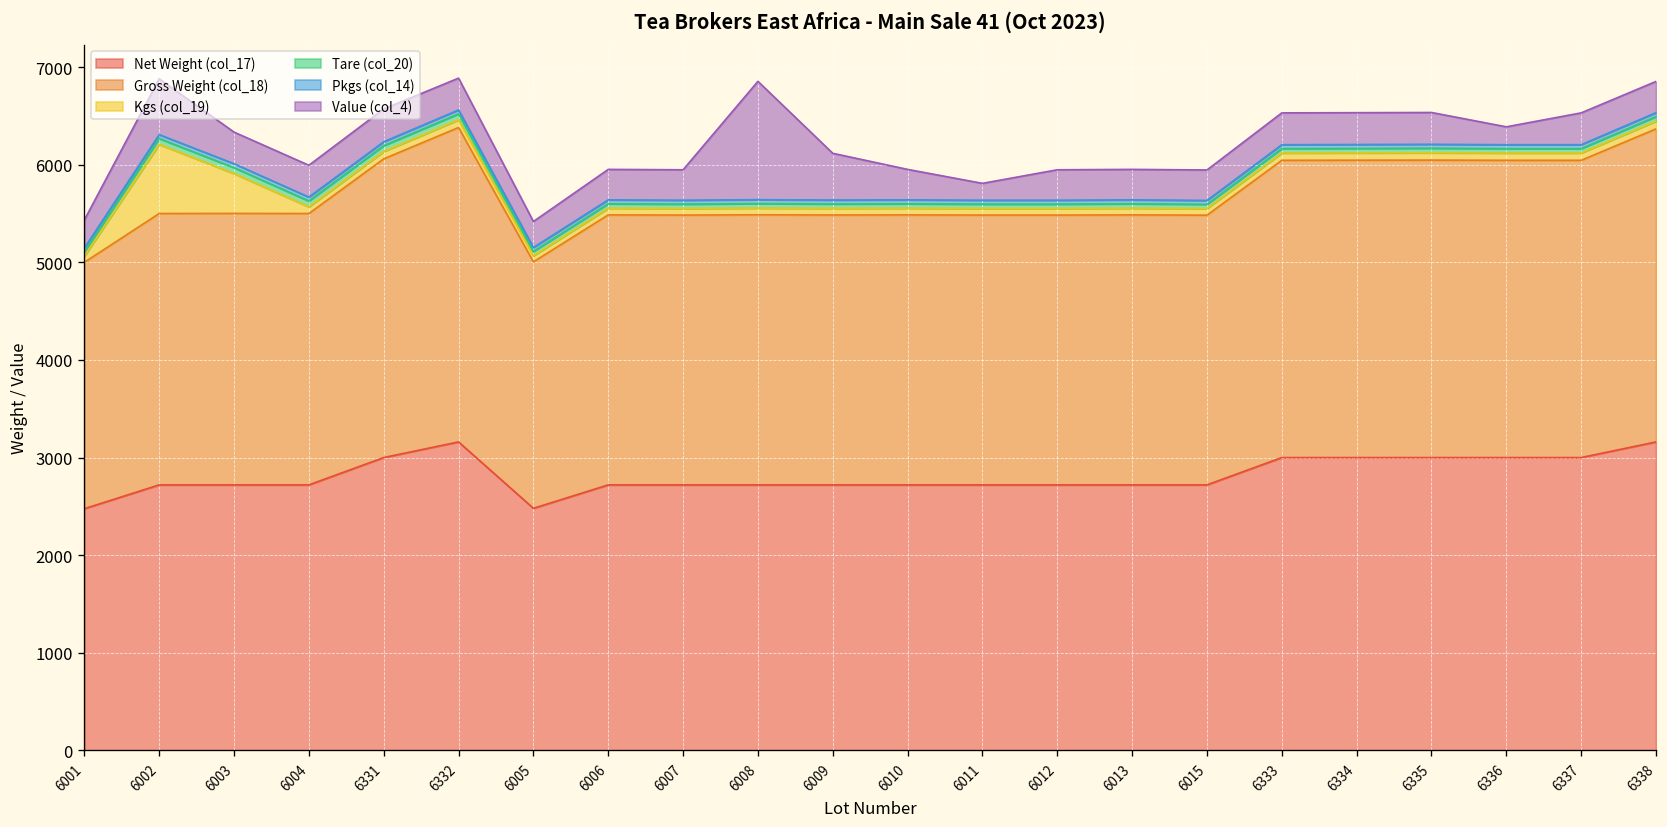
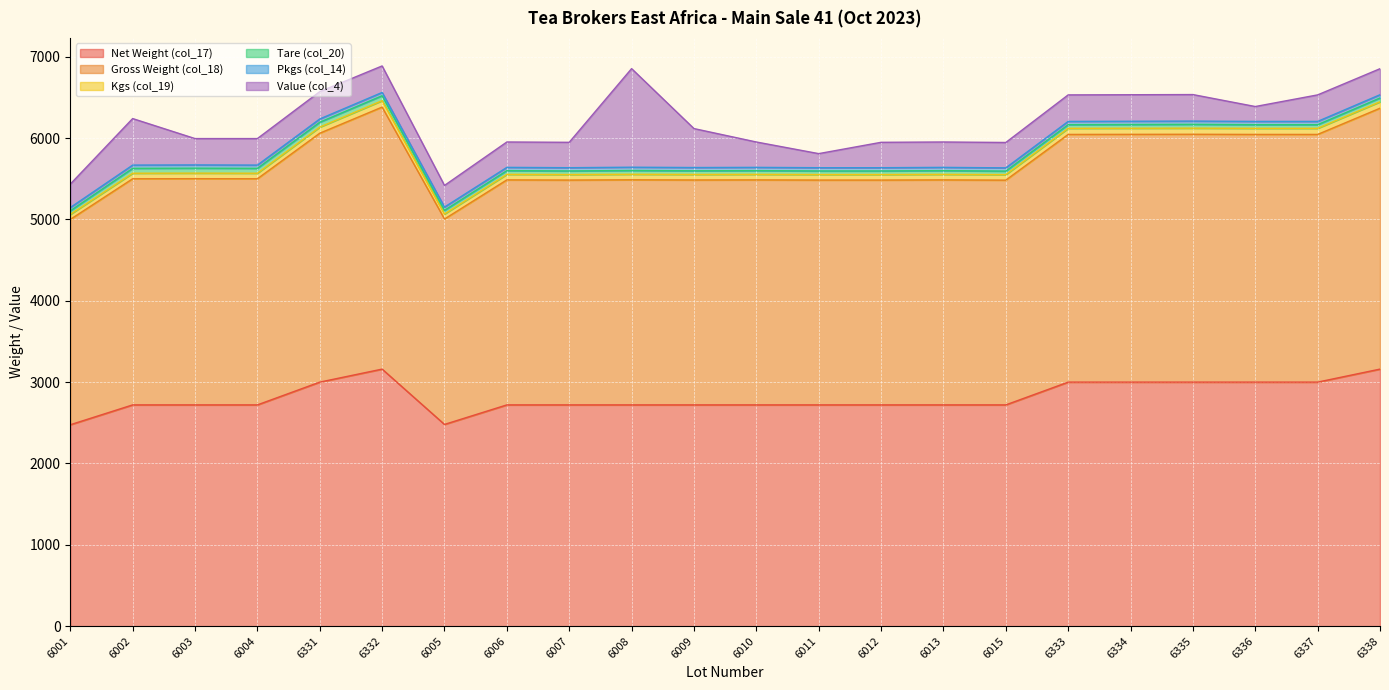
  {
    "Kgs (col_19)": {
      "6001": 100,
-     "6002": 700,
-     "6003": 400,
+     "6002": 100,
+     "6003": 100,
      "6004": 100,
      "6331": 100,
      "6332": 100,
      "6005": 100,
      "6006": 100,
      "6007": 100,
      "6008": 100,
      "6009": 100,
      "6010": 100,
      "6011": 100,
      "6012": 100,
      "6013": 100,
      "6015": 100,
      "6333": 100,
      "6334": 100,
      "6335": 100,
      "6336": 100,
      "6337": 100,
      "6338": 100
    },
    "Tare (col_20)": {
      "6001": 0,
      "6002": 100,
      "6003": 100,
      "6004": 100,
      "6331": 100,
      "6332": 100,
      "6005": 0,
      "6006": 0,
      "6007": 0,
      "6008": 0,
      "6009": 0,
      "6010": 0,
      "6011": 0,
      "6012": 0,
      "6013": 0,
      "6015": 0,
      "6333": 0,
      "6334": 0,
      "6335": 0,
      "6336": 0,
      "6337": 0,
      "6338": 0
    },
    "Pkgs (col_14)": {
      "6001": 0,
      "6002": 0,
      "6003": 0,
      "6004": 0,
      "6331": 0,
      "6332": 0,
      "6005": 0,
      "6006": 0,
      "6007": 0,
      "6008": 0,
      "6009": 0,
      "6010": 0,
      "6011": 0,
      "6012": 0,
      "6013": 0,
      "6015": 0,
      "6333": 0,
      "6334": 0,
      "6335": 0,
      "6336": 0,
      "6337": 0,
      "6338": 0
    },
    "Value (col_4)": {
      "6001": 300,
      "6003": 300,
      "6004": 300,
      "6332": 300,
      "6005": 300,
      "6006": 300,
      "6007": 300,
      "6008": 1200,
      "6009": 500,
      "6010": 300,
      "6011": 200,
      "6012": 300,
      "6013": 300,
      "6015": 300,
      "6333": 300,
      "6334": 300,
      "6335": 300,
      "6336": 200,
      "6337": 300,
      "6338": 300
    }
  }
